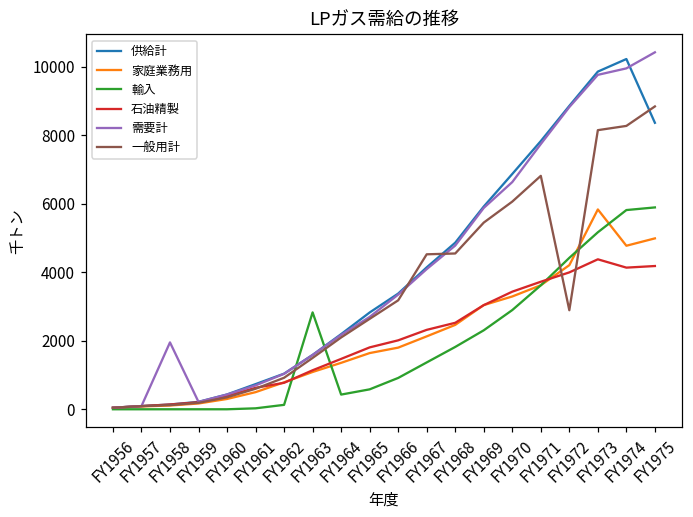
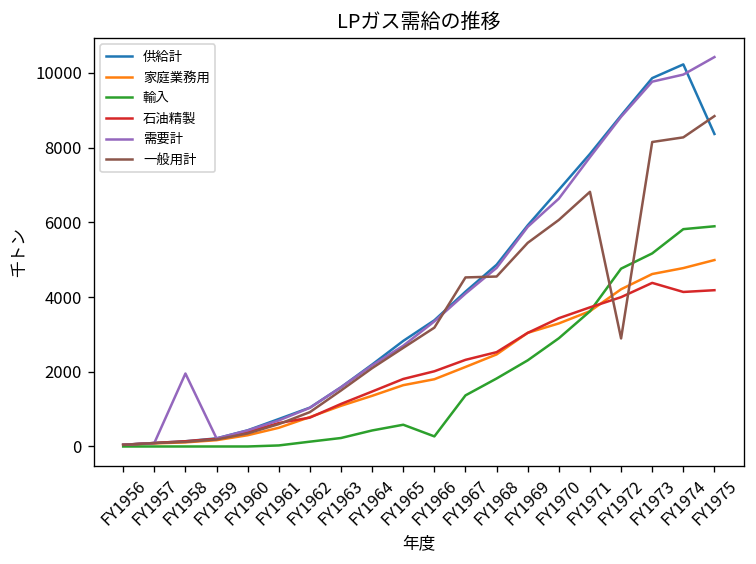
  {
    "供給計": {
      "FY1965": 2800,
      "FY1968": 4900,
      "FY1970": 6900,
      "FY1971": 7800,
      "FY1973": 9900,
      "FY1974": 10200,
      "FY1975": 8400
    },
    "家庭業務用": {
      "FY1961": 500,
      "FY1964": 1400,
      "FY1965": 1600,
      "FY1966": 1800,
      "FY1967": 2100,
      "FY1970": 3300,
      "FY1972": 4200,
-     "FY1973": 5800,
+     "FY1973": 4600,
      "FY1974": 4800,
      "FY1975": 5000
    },
    "輸入": {
      "FY1957": 0,
      "FY1958": 0,
      "FY1959": 0,
      "FY1960": 0,
      "FY1961": 0,
      "FY1962": 100,
-     "FY1963": 2800,
+     "FY1963": 200,
      "FY1964": 400,
      "FY1965": 600,
-     "FY1966": 900,
+     "FY1966": 300,
      "FY1967": 1400,
      "FY1968": 1800,
      "FY1969": 2300,
      "FY1970": 2900,
-     "FY1972": 4400,
+     "FY1972": 4800,
      "FY1973": 5200,
      "FY1974": 5800,
      "FY1975": 5900
    },
    "石油精製": {
      "FY1964": 1500,
      "FY1965": 1800,
      "FY1966": 2000,
      "FY1967": 2300,
      "FY1970": 3400,
      "FY1971": 3700,
      "FY1972": 4000,
      "FY1973": 4400,
      "FY1974": 4100,
      "FY1975": 4200
    },
    "需要計": {
      "FY1958": 2000,
      "FY1968": 4800,
      "FY1970": 6600,
      "FY1971": 7700,
      "FY1973": 9800,
      "FY1974": 10000,
      "FY1975": 10400
    },
    "一般用計": {
      "FY1962": 900,
      "FY1963": 1500,
      "FY1966": 3200,
      "FY1967": 4500,
      "FY1968": 4500,
      "FY1969": 5500,
      "FY1970": 6100,
      "FY1971": 6800,
      "FY1972": 2900,
      "FY1973": 8200,
      "FY1974": 8300,
      "FY1975": 8800
    }
  }
